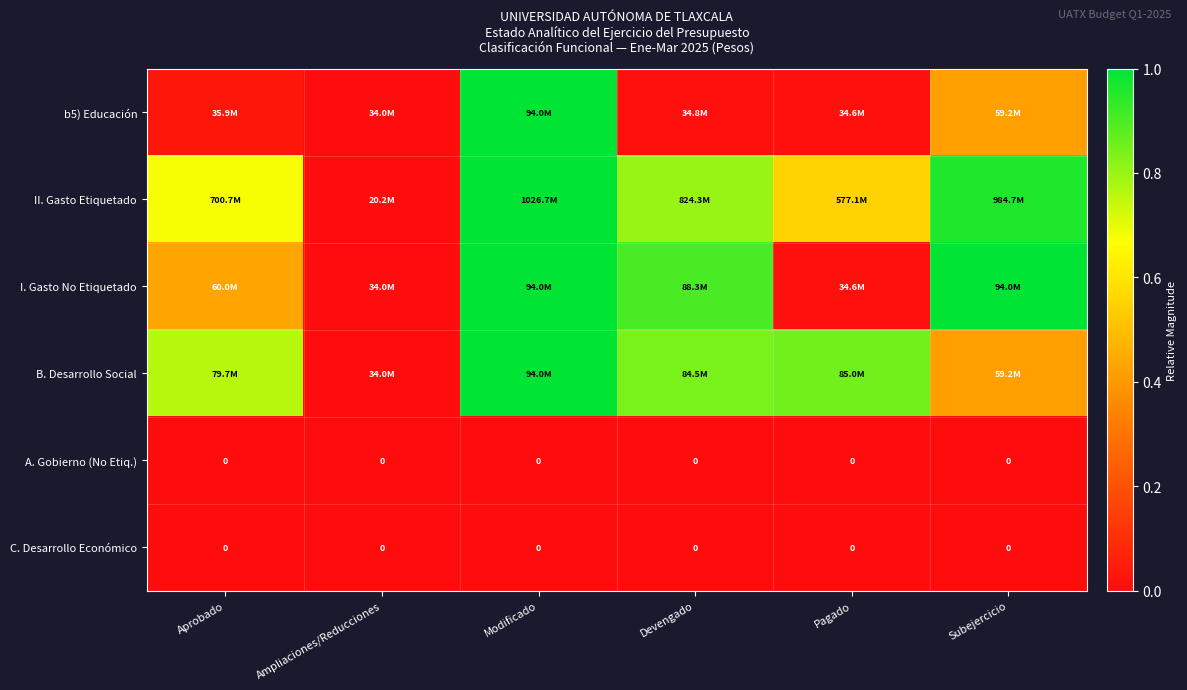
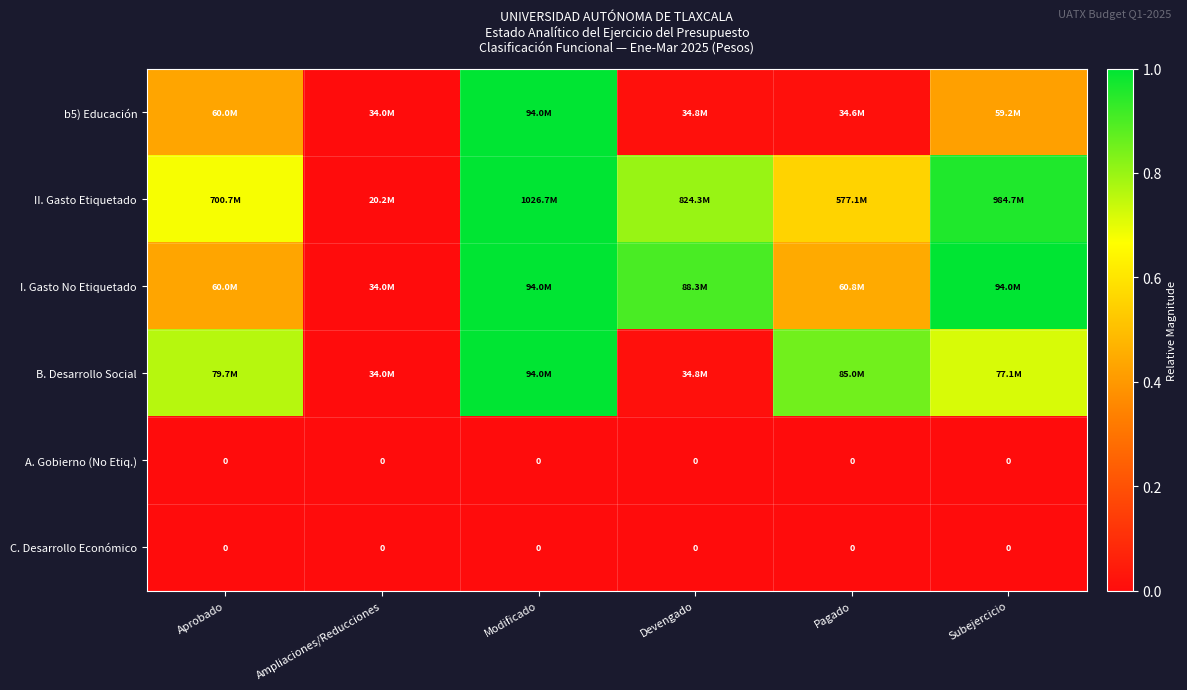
  {
    "b5) Educación": {
-     "Aprobado": "35.9M",
+     "Aprobado": "60.0M",
      "Ampliaciones/Reducciones": "34.0M",
      "Modificado": "94.0M",
      "Devengado": "34.8M",
      "Pagado": "34.6M",
      "Subejercicio": "59.2M"
    },
    "II. Gasto Etiquetado": {
      "Aprobado": "700.7M",
      "Ampliaciones/Reducciones": "20.2M",
      "Modificado": "1026.7M",
      "Devengado": "824.3M",
      "Pagado": "577.1M",
      "Subejercicio": "984.7M"
    },
    "I. Gasto No Etiquetado": {
      "Aprobado": "60.0M",
      "Ampliaciones/Reducciones": "34.0M",
      "Modificado": "94.0M",
      "Devengado": "88.3M",
-     "Pagado": "34.6M",
+     "Pagado": "60.8M",
      "Subejercicio": "94.0M"
    },
    "B. Desarrollo Social": {
      "Aprobado": "79.7M",
      "Ampliaciones/Reducciones": "34.0M",
      "Modificado": "94.0M",
-     "Devengado": "84.5M",
+     "Devengado": "34.8M",
      "Pagado": "85.0M",
-     "Subejercicio": "59.2M"
+     "Subejercicio": "77.1M"
    },
    "A. Gobierno (No Etiq.)": {
      "Aprobado": "0",
      "Ampliaciones/Reducciones": "0",
      "Modificado": "0",
      "Devengado": "0",
      "Pagado": "0",
      "Subejercicio": "0"
    },
    "C. Desarrollo Económico": {
      "Aprobado": "0",
      "Ampliaciones/Reducciones": "0",
      "Modificado": "0",
      "Devengado": "0",
      "Pagado": "0",
      "Subejercicio": "0"
    }
  }
